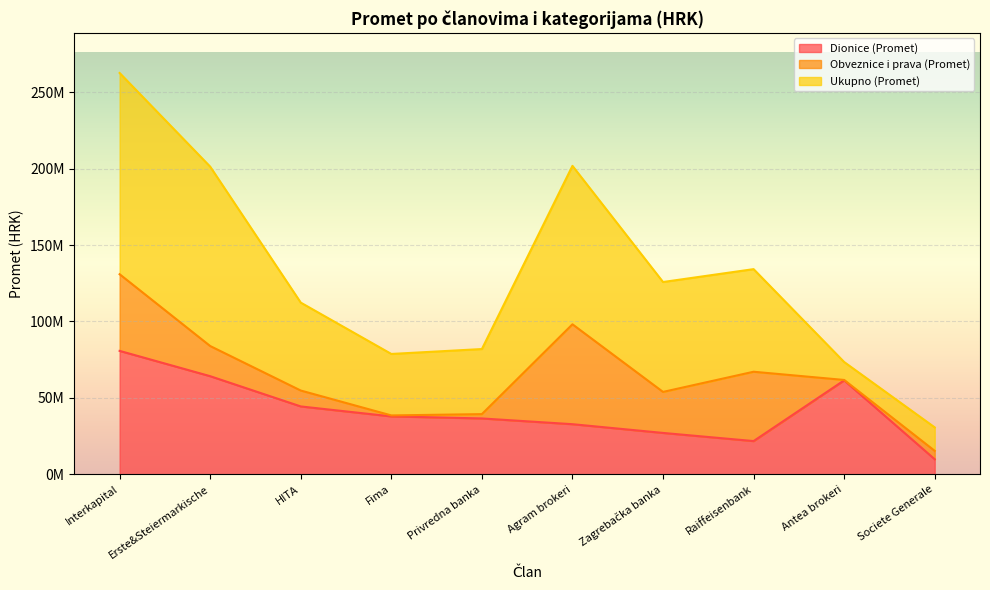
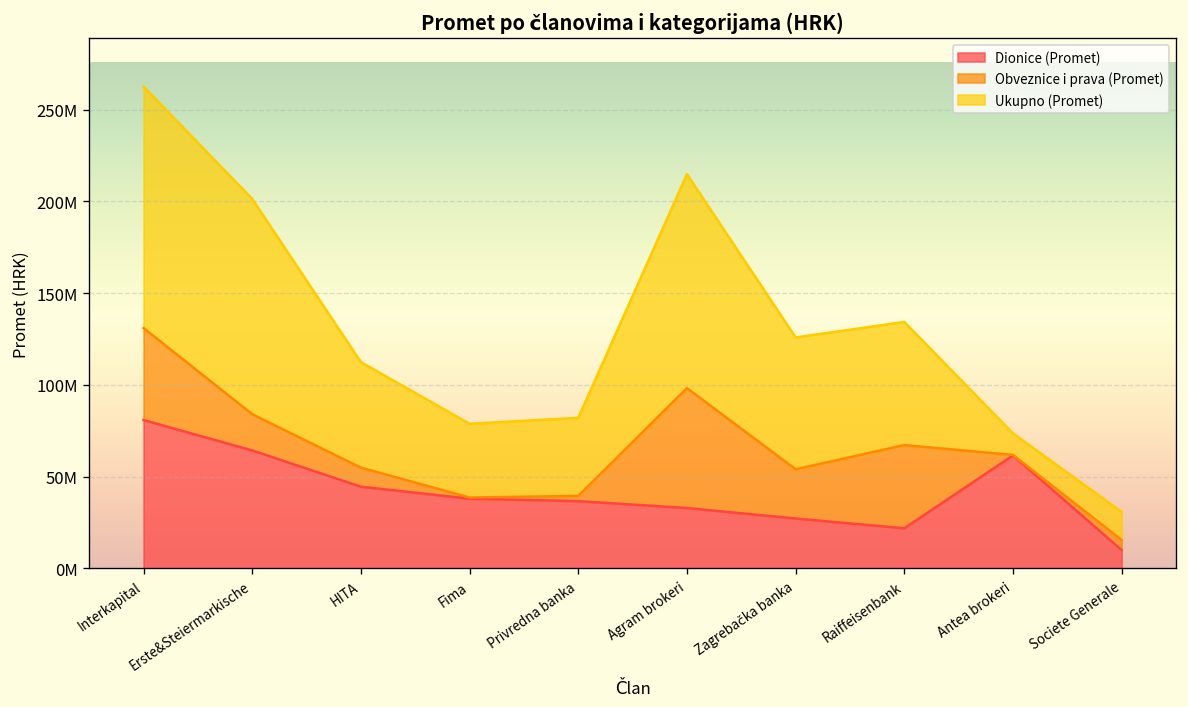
  {
    "Dionice (Promet)": {
      "Interkapital": 81000000,
      "Erste&Steiermarkische": 64000000,
      "HITA": 44000000,
      "Privredna banka": 37000000,
      "Agram brokeri": 33000000,
      "Zagrebačka banka": 27000000,
      "Raiffeisenbank": 22000000,
      "Societe Generale": 10000000
    },
    "Obveznice i prava (Promet)": {
      "Interkapital": 50000000,
      "Erste&Steiermarkische": 20000000,
      "HITA": 10000000,
      "Privredna banka": 3000000,
      "Agram brokeri": 65000000,
      "Zagrebačka banka": 27000000,
      "Raiffeisenbank": 45000000,
      "Societe Generale": 5000000
    },
    "Ukupno (Promet)": {
      "Interkapital": 132000000,
      "Erste&Steiermarkische": 117000000,
      "HITA": 58000000,
      "Fima": 40000000,
      "Privredna banka": 43000000,
-     "Agram brokeri": 104000000,
+     "Agram brokeri": 117000000,
      "Zagrebačka banka": 72000000,
      "Raiffeisenbank": 67000000,
      "Antea brokeri": 12000000,
      "Societe Generale": 15000000
    }
  }
